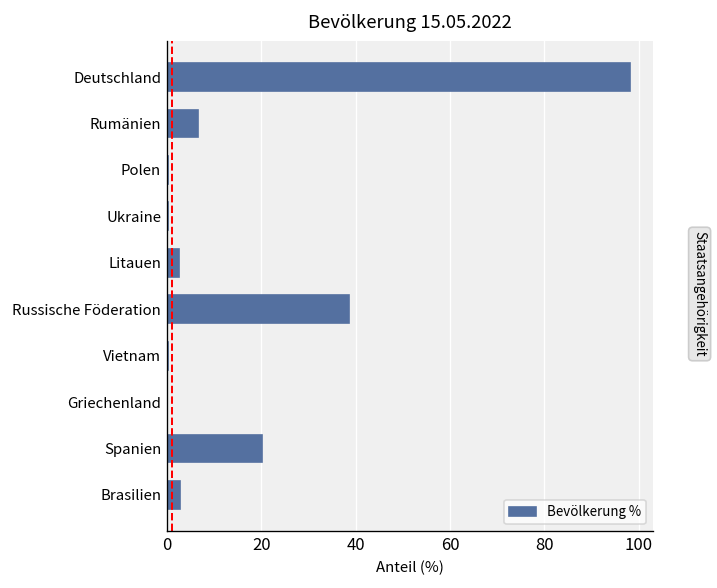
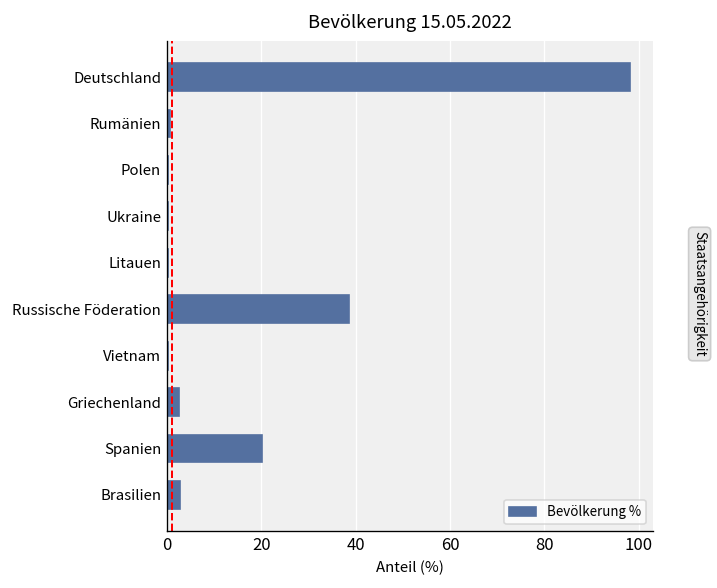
  {
    "Deutschland": 98,
-   "Rumänien": 7,
-   "Litauen": 3,
+   "Rumänien": 1,
+   "Litauen": 0,
    "Russische Föderation": 39,
-   "Griechenland": 0,
+   "Griechenland": 3,
    "Spanien": 20,
    "Brasilien": 3
  }
